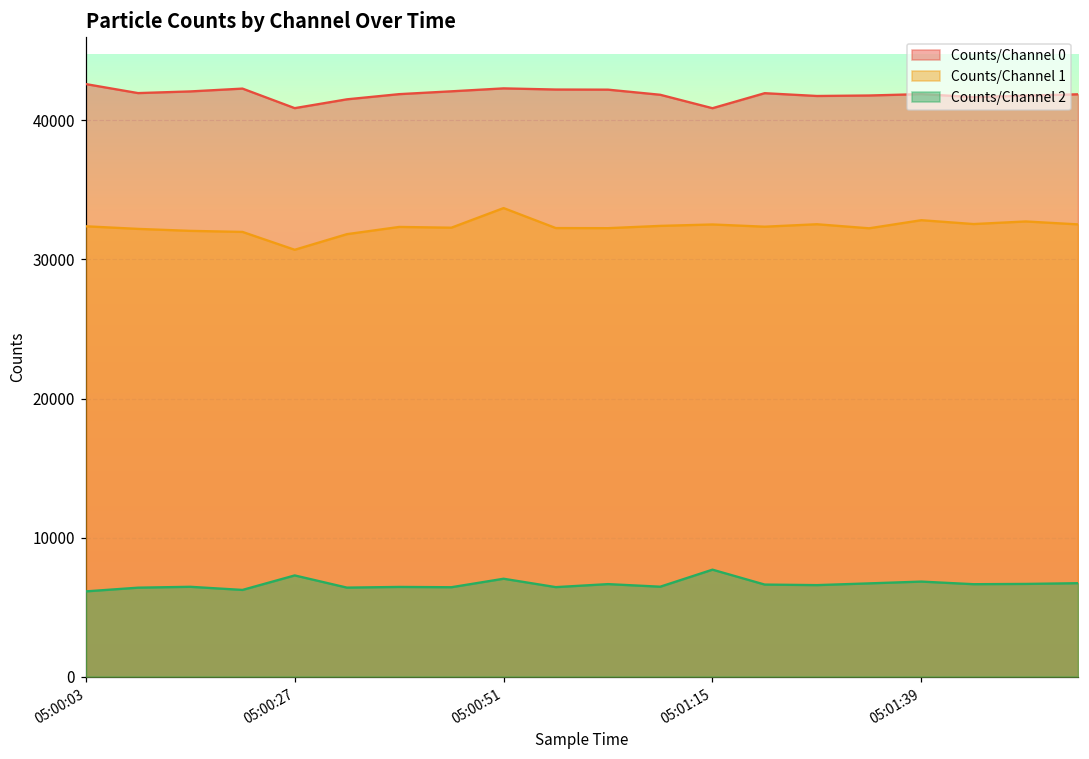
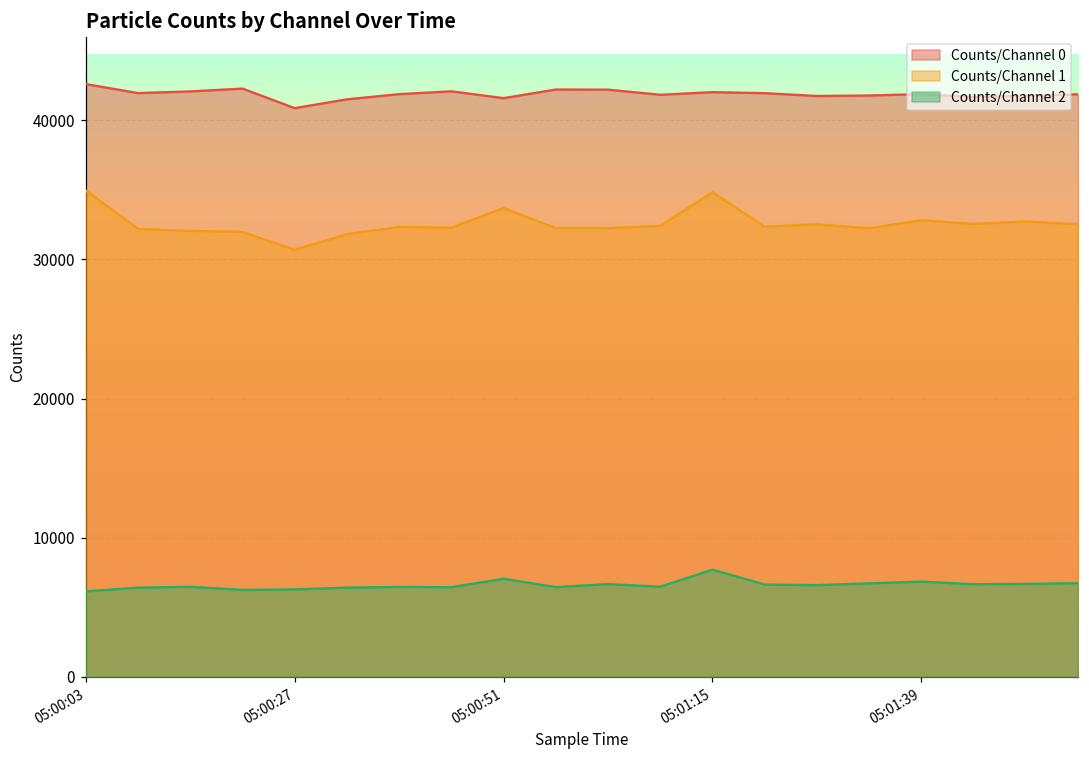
  {
    "Counts/Channel 0": {
      "05:00:03": 42600,
      "05:00:27": 40900,
-     "05:00:51": 42300,
-     "05:01:15": 40900
+     "05:00:51": 41600,
+     "05:01:15": 42000
    },
    "Counts/Channel 1": {
-     "05:00:03": 32400,
+     "05:00:03": 35000,
      "05:00:27": 30700,
      "05:00:51": 33700,
-     "05:01:15": 32500,
+     "05:01:15": 34800,
      "05:01:39": 32800
    },
    "Counts/Channel 2": {
      "05:00:03": 6100,
-     "05:00:27": 7300,
+     "05:00:27": 6300,
      "05:00:51": 7000,
      "05:01:15": 7700,
      "05:01:39": 6800
    }
  }
